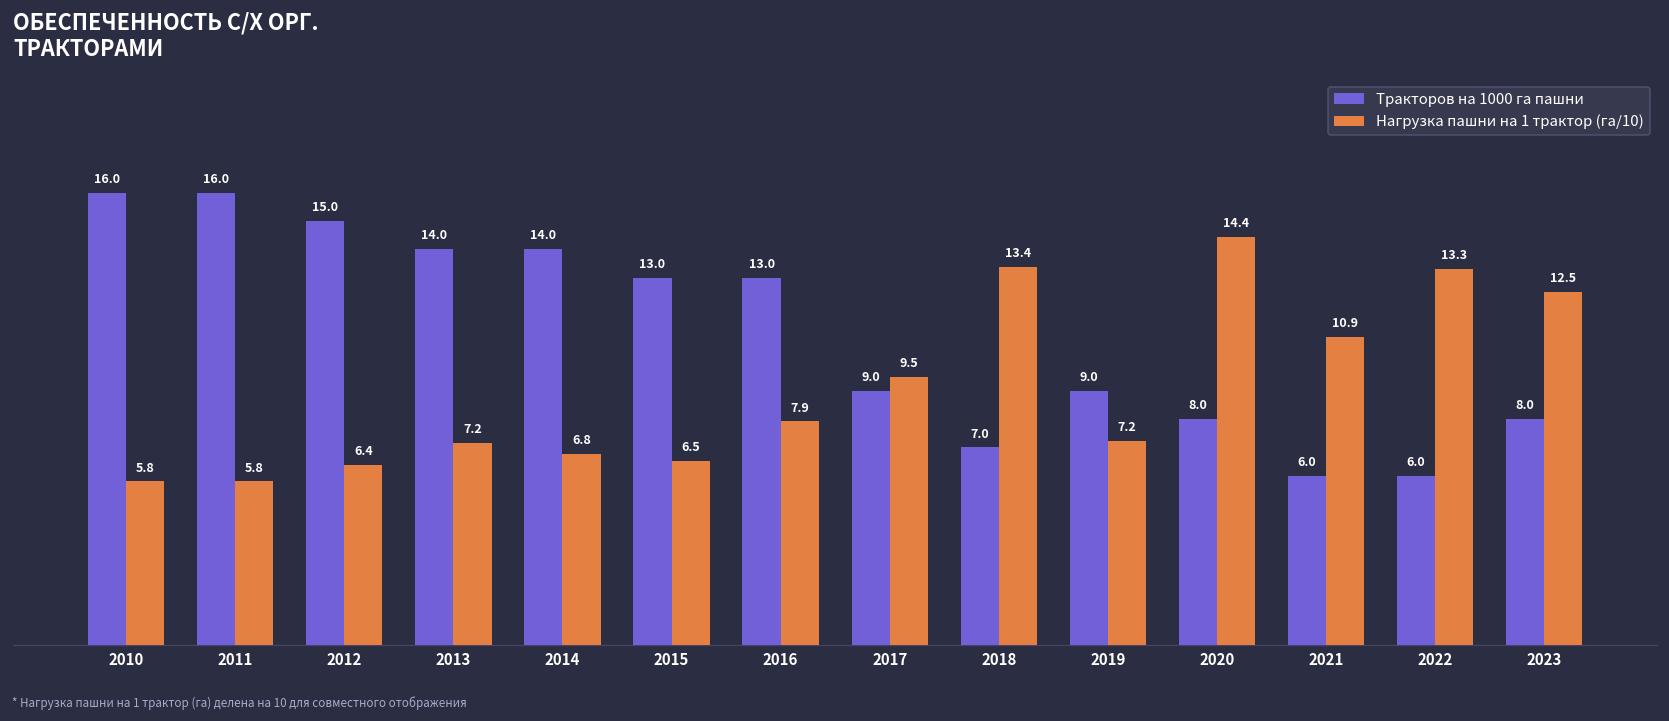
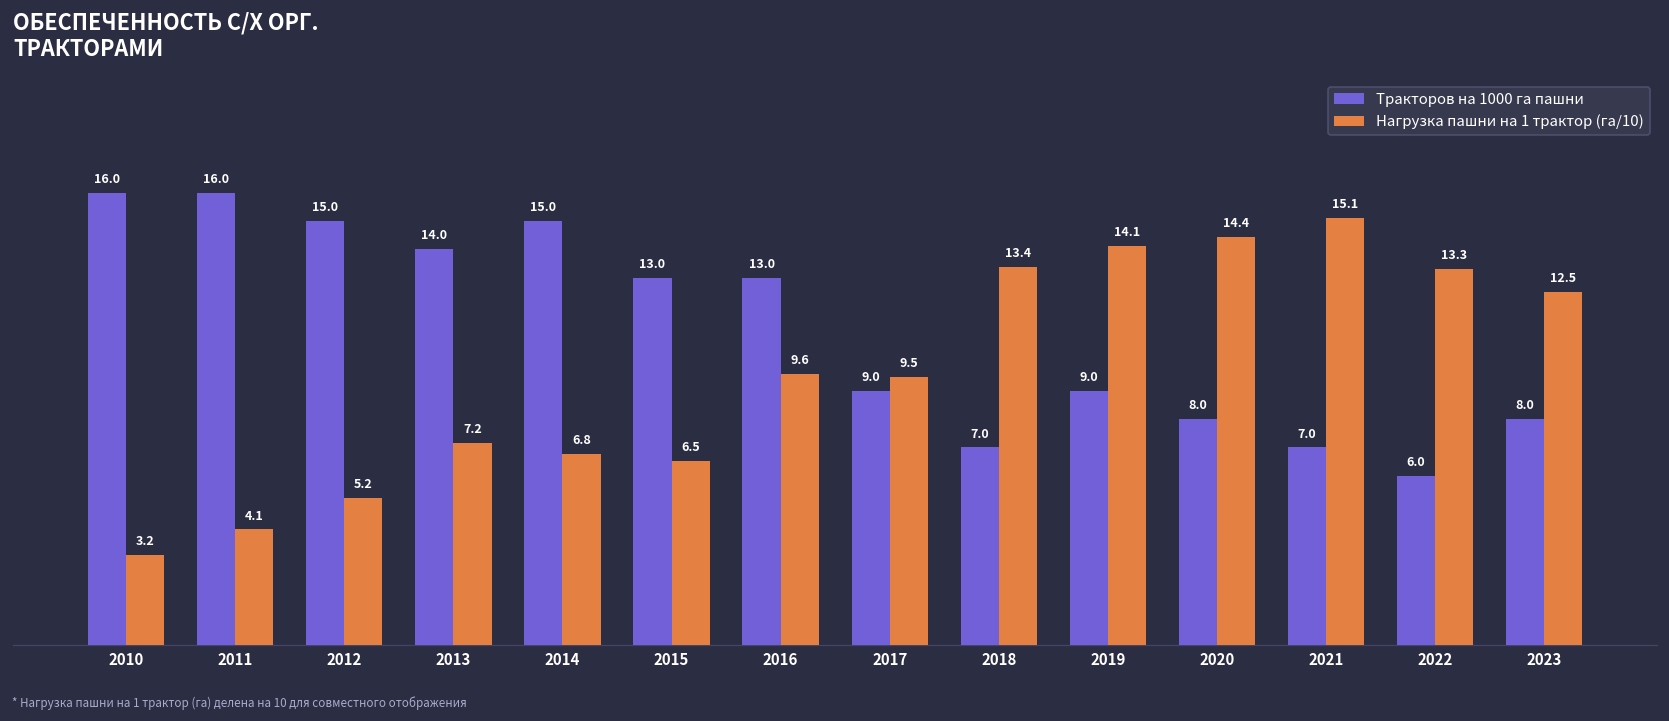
  {
    "Тракторов на 1000 га пашни": {
      "2010": 16.0,
      "2011": 16.0,
      "2012": 15.0,
      "2013": 14.0,
-     "2014": 14.0,
+     "2014": 15.0,
      "2015": 13.0,
      "2016": 13.0,
      "2017": 9.0,
      "2018": 7.0,
      "2019": 9.0,
      "2020": 8.0,
-     "2021": 6.0,
+     "2021": 7.0,
      "2022": 6.0,
      "2023": 8.0
    },
    "Нагрузка пашни на 1 трактор (га/10)": {
-     "2010": 5.8,
-     "2011": 5.8,
-     "2012": 6.4,
+     "2010": 3.2,
+     "2011": 4.1,
+     "2012": 5.2,
      "2013": 7.2,
      "2014": 6.8,
      "2015": 6.5,
-     "2016": 7.9,
+     "2016": 9.6,
      "2017": 9.5,
      "2018": 13.4,
-     "2019": 7.2,
+     "2019": 14.1,
      "2020": 14.4,
-     "2021": 10.9,
+     "2021": 15.1,
      "2022": 13.3,
      "2023": 12.5
    }
  }
